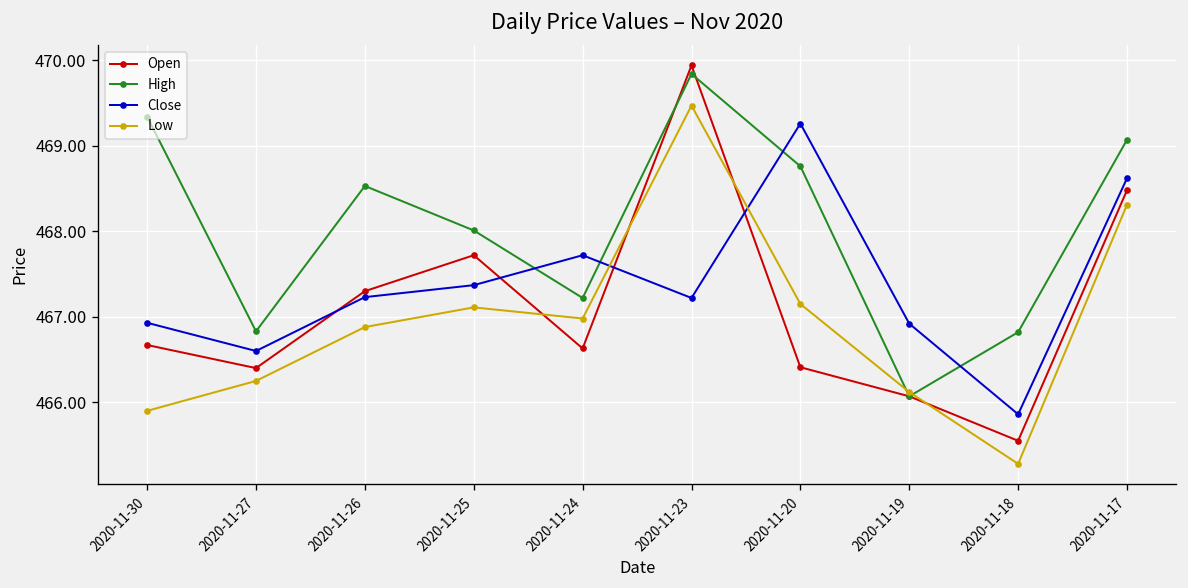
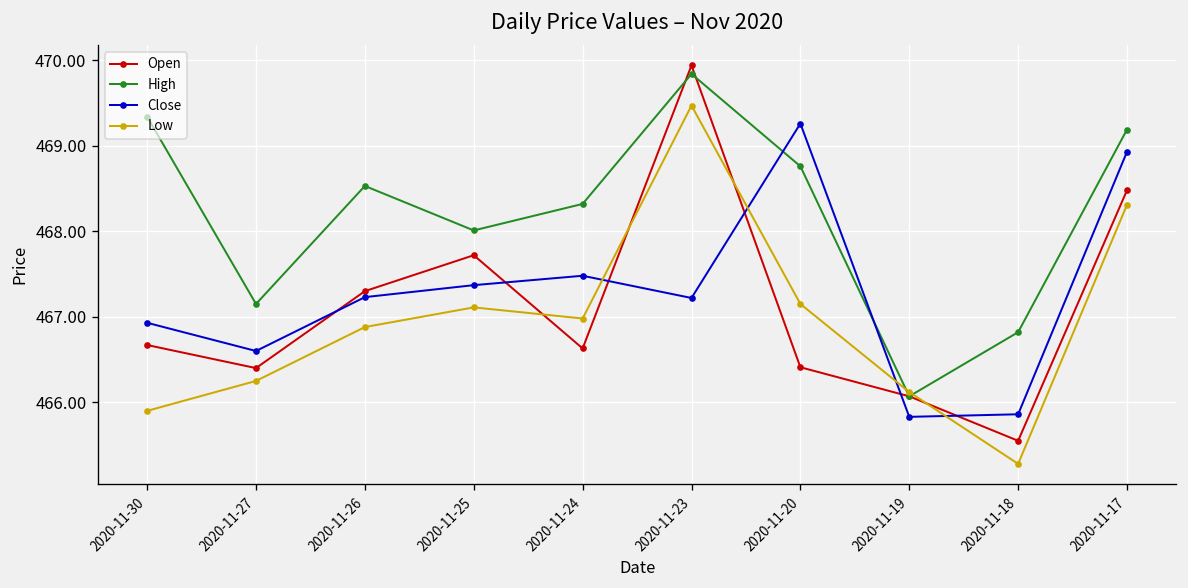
  {
    "Open": {
      "2020-11-30": 466.7,
      "2020-11-27": 466.4,
      "2020-11-26": 467.3,
      "2020-11-25": 467.7,
      "2020-11-24": 466.6,
      "2020-11-23": 469.9,
      "2020-11-20": 466.4,
      "2020-11-18": 465.6,
      "2020-11-17": 468.5
    },
    "High": {
-     "2020-11-27": 466.8,
+     "2020-11-27": 467.2,
      "2020-11-26": 468.5,
      "2020-11-25": 468.0,
-     "2020-11-24": 467.2,
+     "2020-11-24": 468.3,
      "2020-11-23": 469.8,
      "2020-11-20": 468.8,
      "2020-11-18": 466.8,
-     "2020-11-17": 469.1
+     "2020-11-17": 469.2
    },
    "Close": {
      "2020-11-30": 466.9,
      "2020-11-27": 466.6,
      "2020-11-26": 467.2,
      "2020-11-25": 467.4,
-     "2020-11-24": 467.7,
+     "2020-11-24": 467.5,
      "2020-11-23": 467.2,
      "2020-11-20": 469.3,
-     "2020-11-19": 466.9,
+     "2020-11-19": 465.8,
      "2020-11-18": 465.9,
-     "2020-11-17": 468.6
+     "2020-11-17": 468.9
    },
    "Low": {
      "2020-11-30": 465.9,
      "2020-11-27": 466.3,
      "2020-11-26": 466.9,
      "2020-11-25": 467.1,
      "2020-11-24": 467.0,
      "2020-11-23": 469.5,
      "2020-11-20": 467.2,
      "2020-11-19": 466.1,
      "2020-11-18": 465.3,
      "2020-11-17": 468.3
    }
  }
